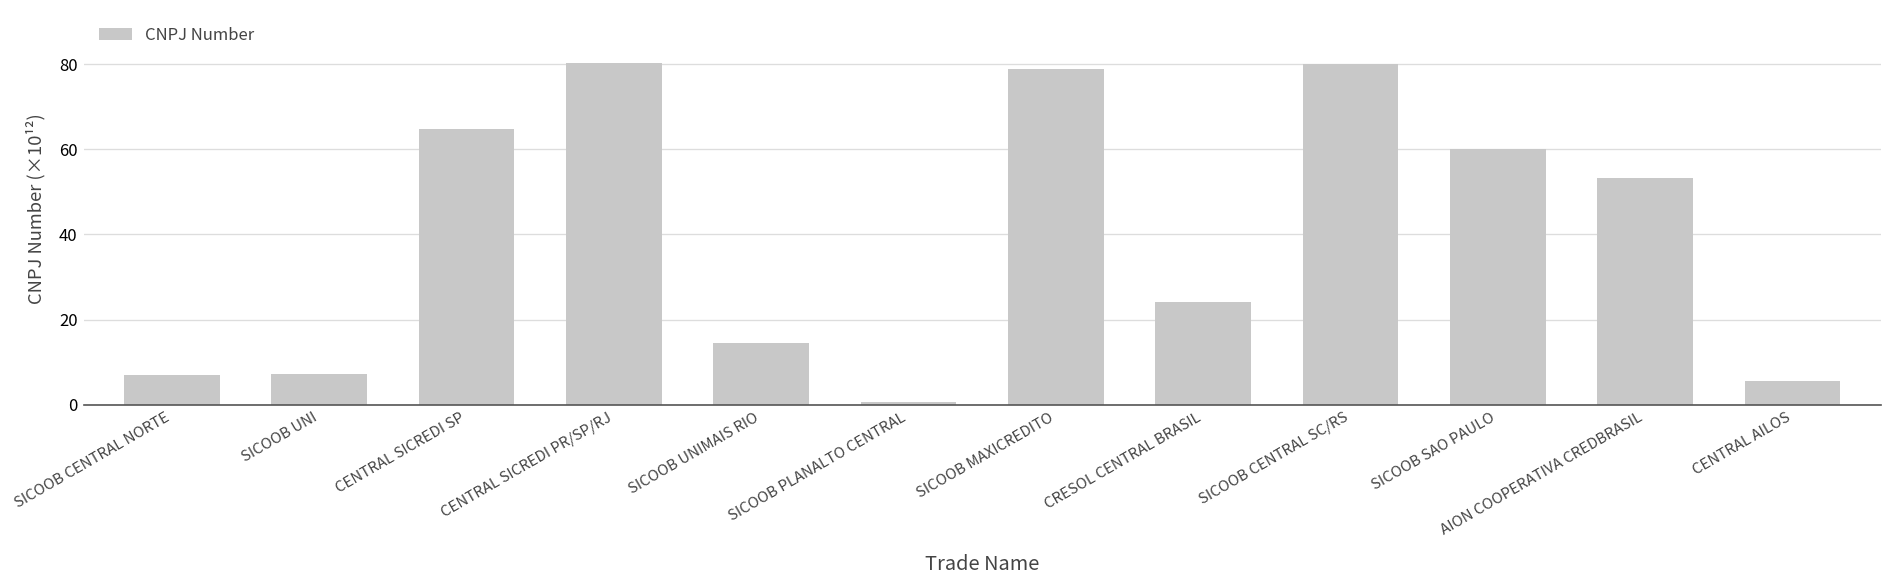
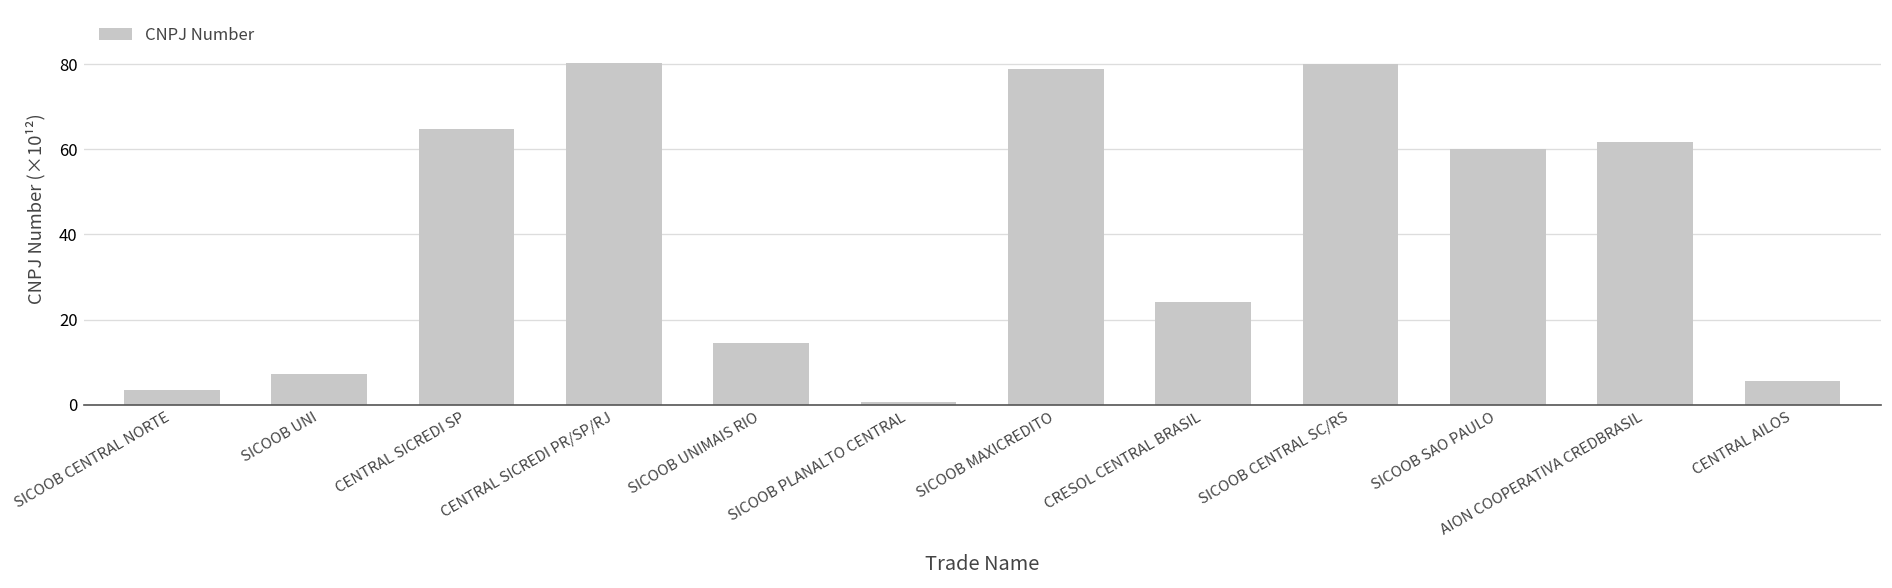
  {
-   "SICOOB CENTRAL NORTE": 7,
+   "SICOOB CENTRAL NORTE": 4,
    "SICOOB UNI": 7,
    "CENTRAL SICREDI SP": 65,
    "CENTRAL SICREDI PR/SP/RJ": 80,
    "SICOOB UNIMAIS RIO": 15,
    "SICOOB MAXICREDITO": 79,
    "CRESOL CENTRAL BRASIL": 24,
    "SICOOB CENTRAL SC/RS": 80,
    "SICOOB SAO PAULO": 60,
-   "AION COOPERATIVA CREDBRASIL": 53,
+   "AION COOPERATIVA CREDBRASIL": 62,
    "CENTRAL AILOS": 5
  }
